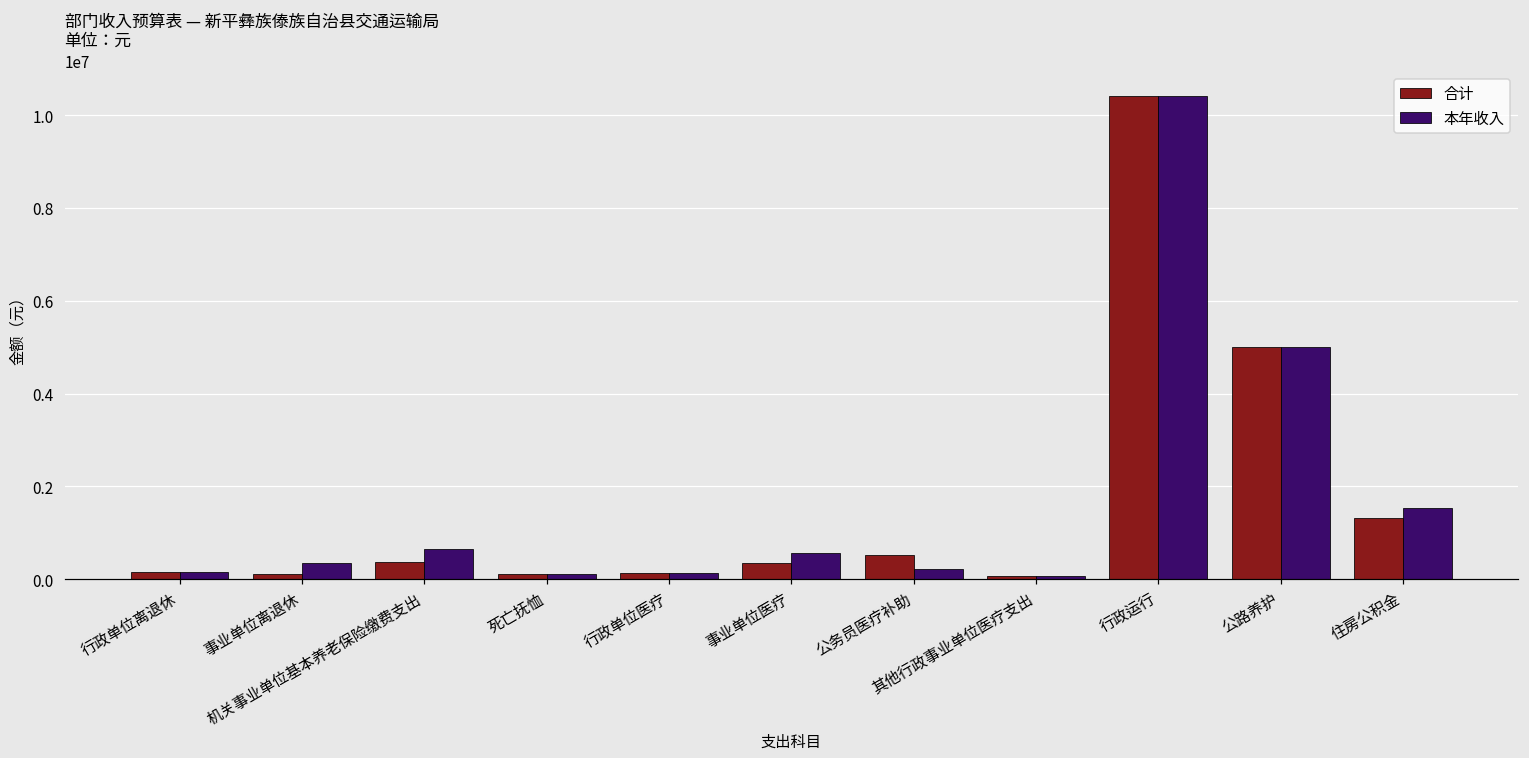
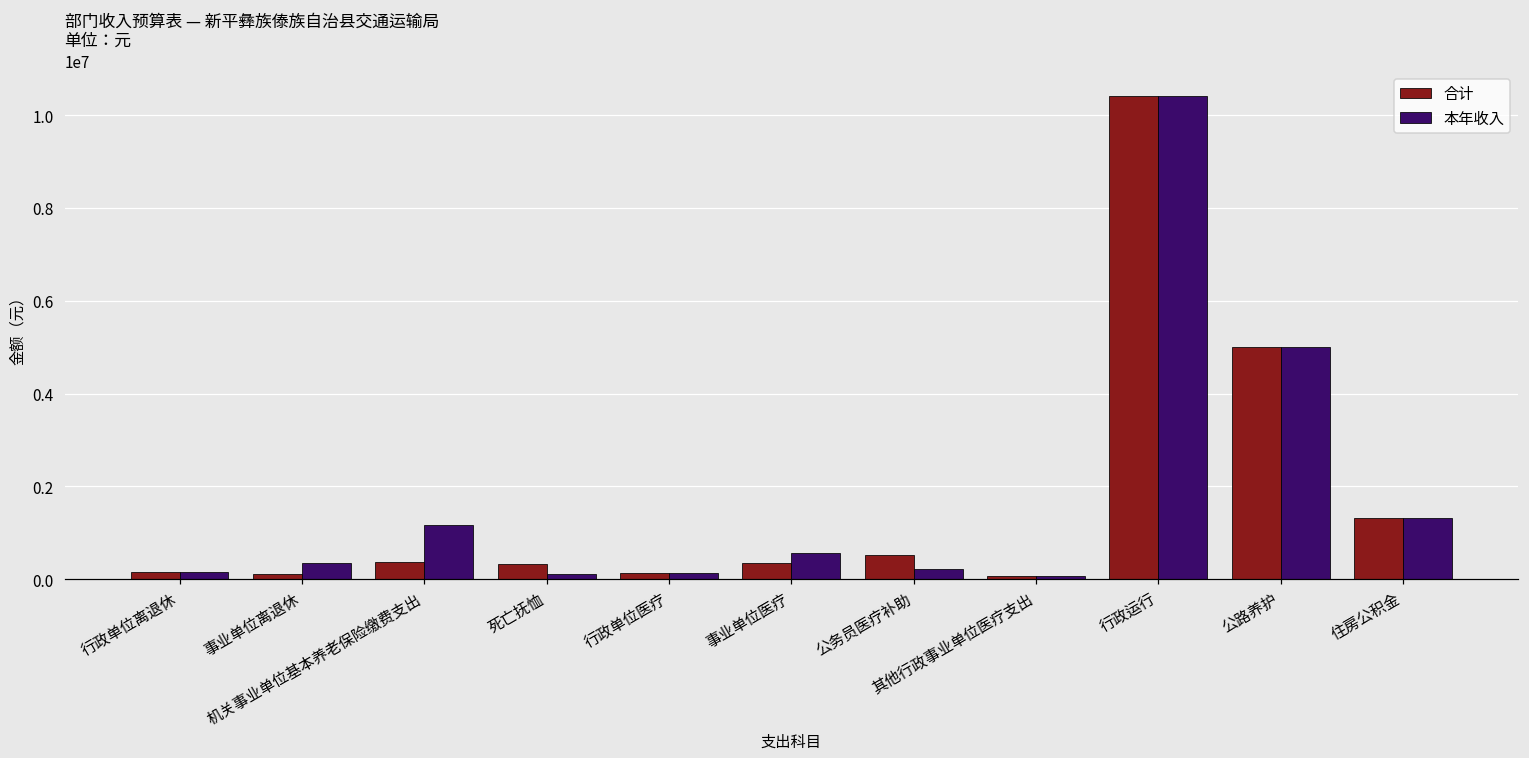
  {
    "合计": {
      "行政单位离退休": 200000,
      "事业单位离退休": 100000,
      "机关事业单位基本养老保险缴费支出": 400000,
-     "死亡抚恤": 100000,
+     "死亡抚恤": 300000,
      "行政单位医疗": 100000,
      "事业单位医疗": 400000,
      "公务员医疗补助": 500000,
      "其他行政事业单位医疗支出": 100000,
      "行政运行": 10400000,
      "公路养护": 5000000,
      "住房公积金": 1300000
    },
    "本年收入": {
      "行政单位离退休": 200000,
      "事业单位离退休": 300000,
-     "机关事业单位基本养老保险缴费支出": 600000,
+     "机关事业单位基本养老保险缴费支出": 1200000,
      "死亡抚恤": 100000,
      "行政单位医疗": 100000,
      "事业单位医疗": 600000,
      "公务员医疗补助": 200000,
      "其他行政事业单位医疗支出": 100000,
      "行政运行": 10400000,
      "公路养护": 5000000,
-     "住房公积金": 1500000
+     "住房公积金": 1300000
    }
  }
